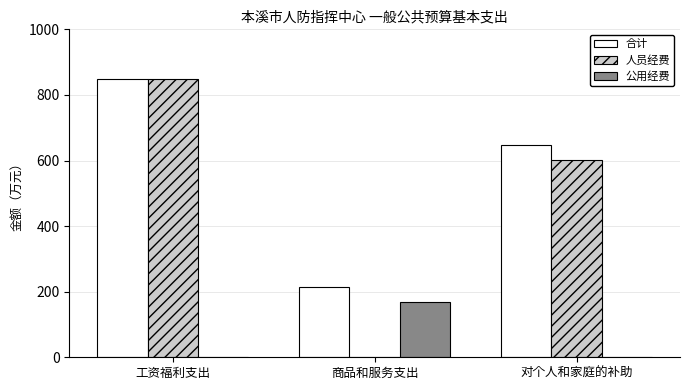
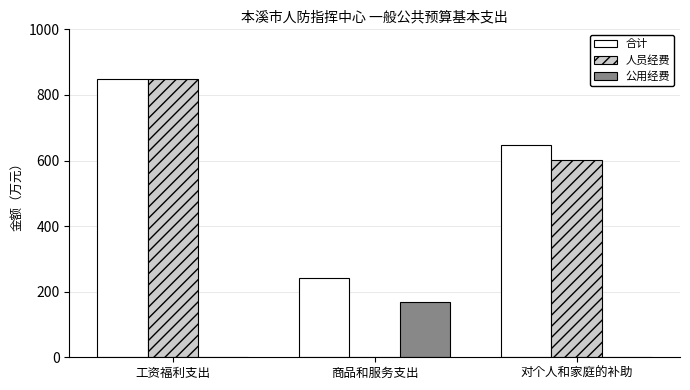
  {
    "合计": {
      "工资福利支出": 850,
-     "商品和服务支出": 220,
+     "商品和服务支出": 240,
      "对个人和家庭的补助": 650
    },
    "人员经费": {
      "工资福利支出": 850,
      "商品和服务支出": 0,
      "对个人和家庭的补助": 600
    },
    "公用经费": {
      "工资福利支出": 0,
      "商品和服务支出": 170,
      "对个人和家庭的补助": 0
    }
  }
